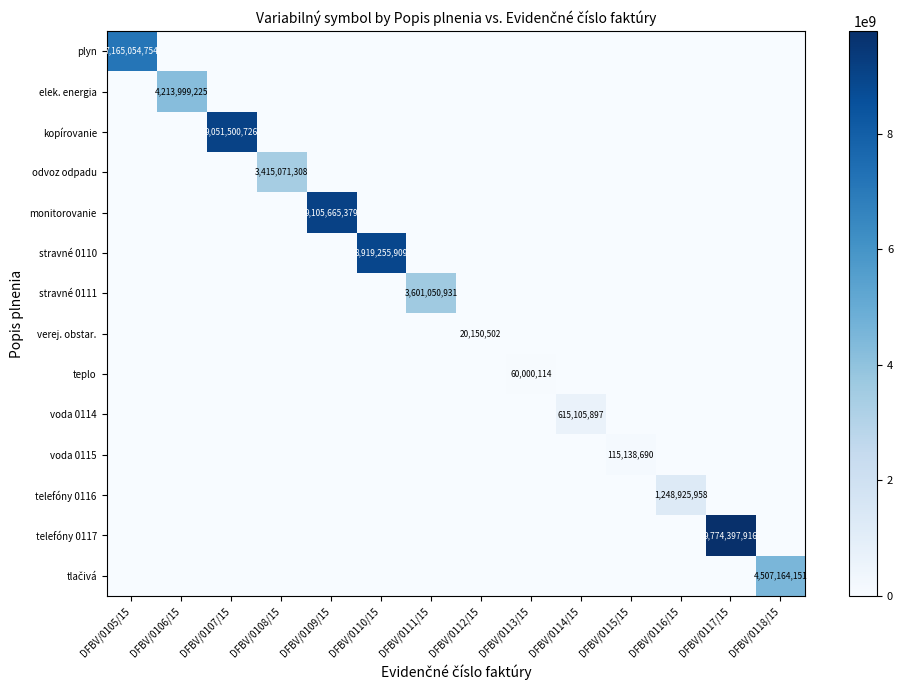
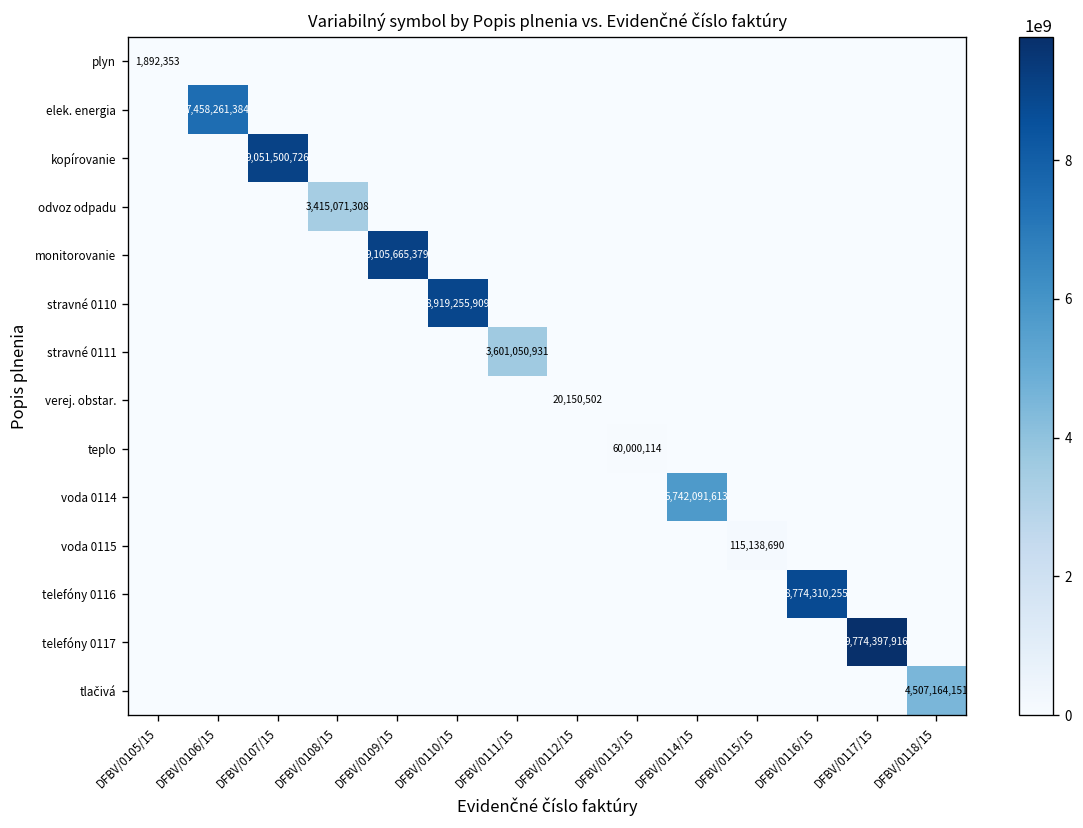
  {
    "plyn": {
-     "DFBV/0105/15": "7,165,054,754"
+     "DFBV/0105/15": "1,892,353"
    },
    "elek. energia": {
-     "DFBV/0106/15": "4,213,999,225"
+     "DFBV/0106/15": "7,458,261,384"
    },
    "kopírovanie": {
      "DFBV/0107/15": "9,051,500,726"
    },
    "odvoz odpadu": {
      "DFBV/0108/15": "3,415,071,308"
    },
    "monitorovanie": {
      "DFBV/0109/15": "9,105,665,379"
    },
    "stravné 0110": {
      "DFBV/0110/15": "8,919,255,909"
    },
    "stravné 0111": {
      "DFBV/0111/15": "3,601,050,931"
    },
    "verej. obstar.": {
      "DFBV/0112/15": "20,150,502"
    },
    "teplo": {
      "DFBV/0113/15": "60,000,114"
    },
    "voda 0114": {
-     "DFBV/0114/15": "615,105,897"
+     "DFBV/0114/15": "5,742,091,613"
    },
    "voda 0115": {
      "DFBV/0115/15": "115,138,690"
    },
    "telefóny 0116": {
-     "DFBV/0116/15": "1,248,925,958"
+     "DFBV/0116/15": "8,774,310,255"
    },
    "telefóny 0117": {
      "DFBV/0117/15": "9,774,397,916"
    },
    "tlačivá": {
      "DFBV/0118/15": "4,507,164,151"
    }
  }
